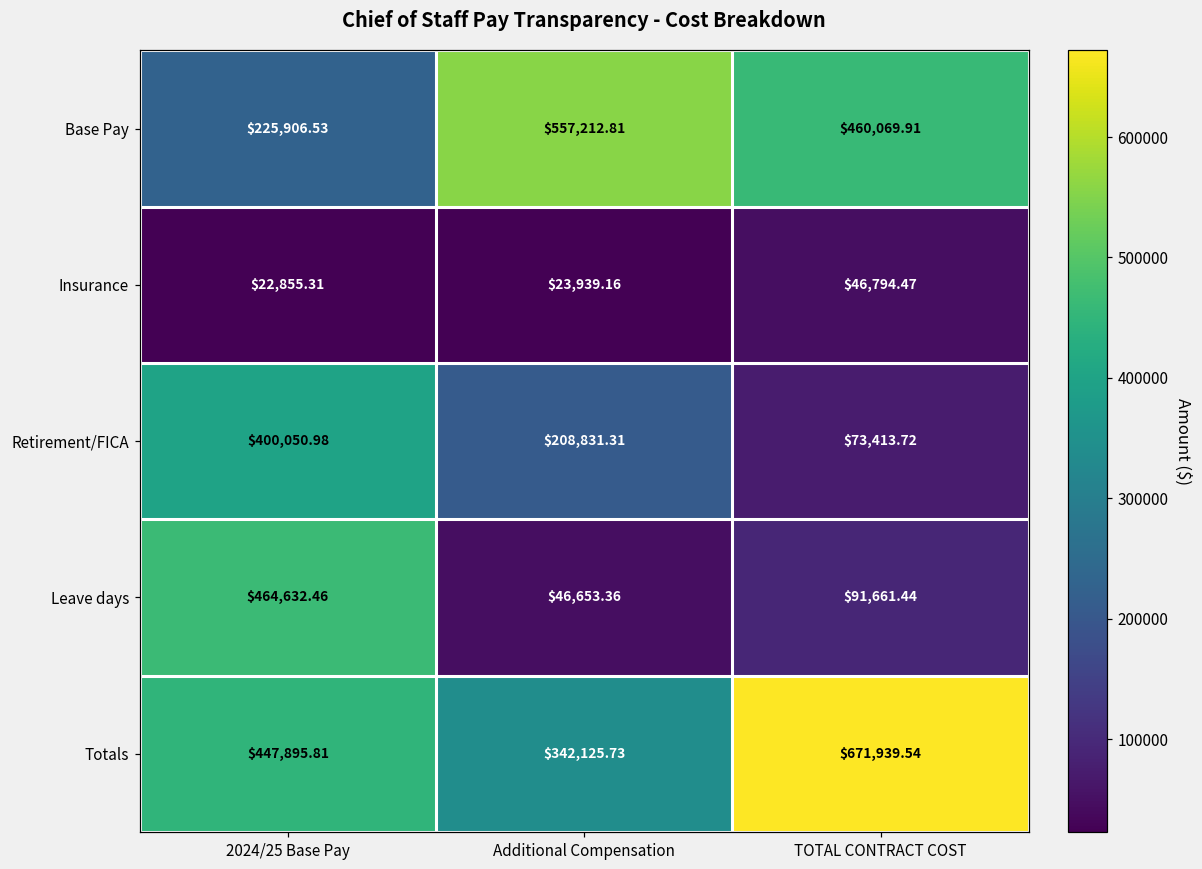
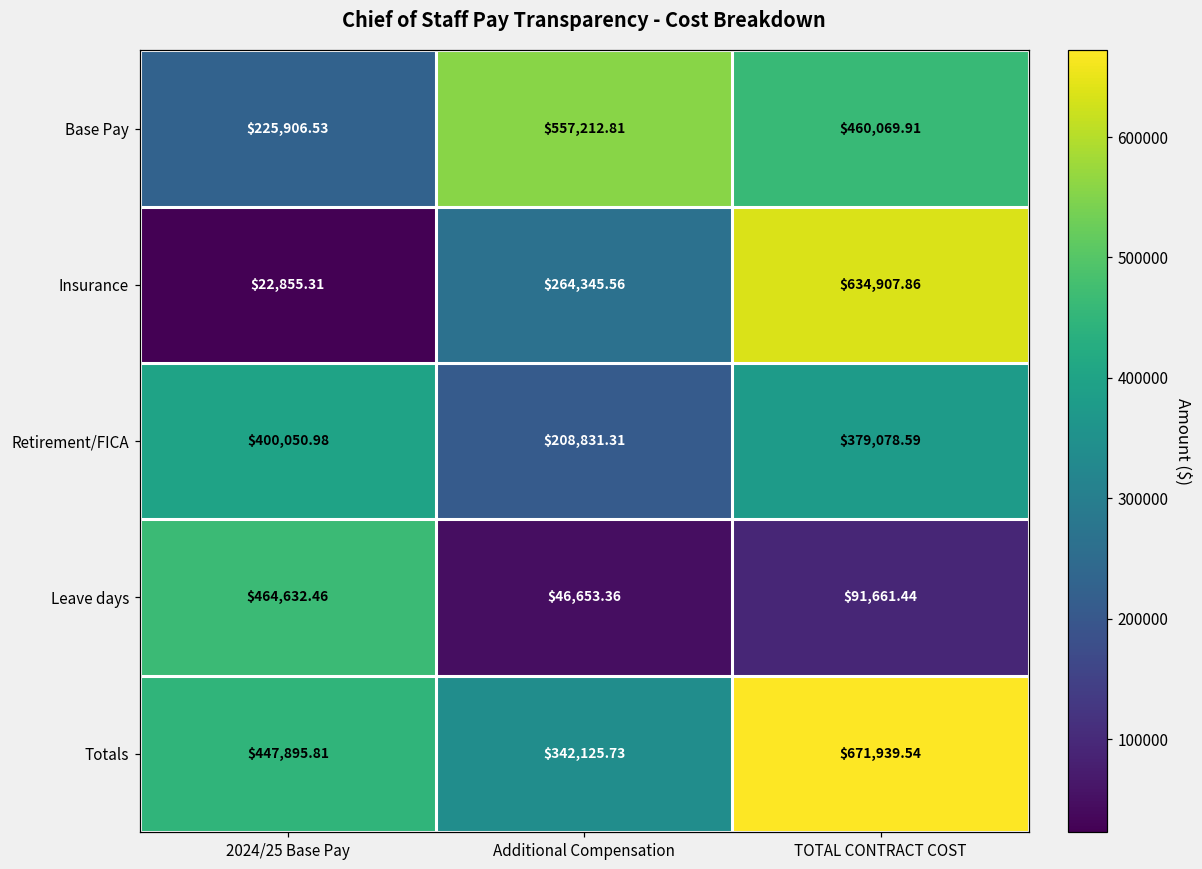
  {
    "Base Pay": {
      "2024/25 Base Pay": "$225,906.53",
      "Additional Compensation": "$557,212.81",
      "TOTAL CONTRACT COST": "$460,069.91"
    },
    "Insurance": {
      "2024/25 Base Pay": "$22,855.31",
-     "Additional Compensation": "$23,939.16",
-     "TOTAL CONTRACT COST": "$46,794.47"
+     "Additional Compensation": "$264,345.56",
+     "TOTAL CONTRACT COST": "$634,907.86"
    },
    "Retirement/FICA": {
      "2024/25 Base Pay": "$400,050.98",
      "Additional Compensation": "$208,831.31",
-     "TOTAL CONTRACT COST": "$73,413.72"
+     "TOTAL CONTRACT COST": "$379,078.59"
    },
    "Leave days": {
      "2024/25 Base Pay": "$464,632.46",
      "Additional Compensation": "$46,653.36",
      "TOTAL CONTRACT COST": "$91,661.44"
    },
    "Totals": {
      "2024/25 Base Pay": "$447,895.81",
      "Additional Compensation": "$342,125.73",
      "TOTAL CONTRACT COST": "$671,939.54"
    }
  }
